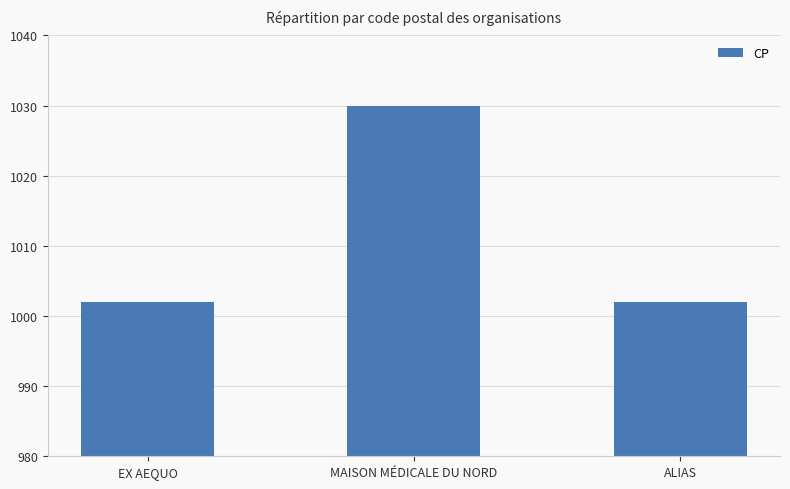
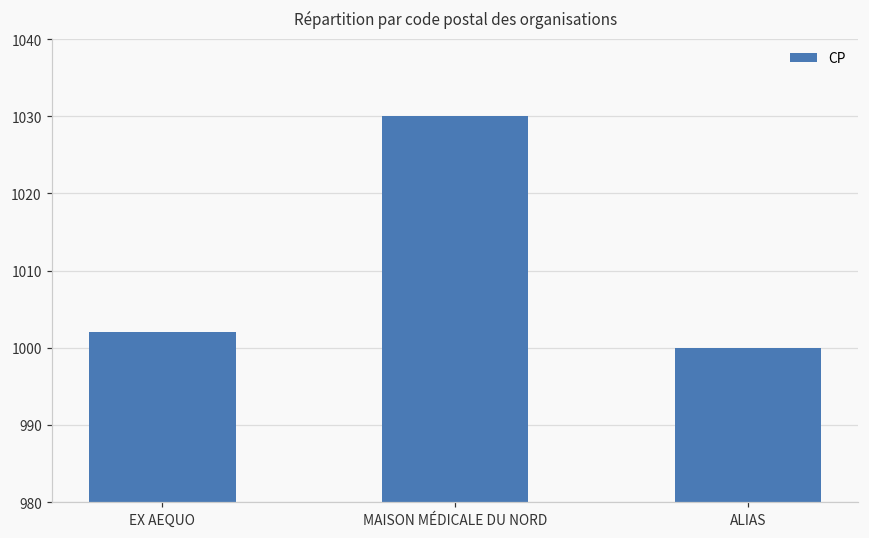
  {
    "EX AEQUO": 1002,
    "MAISON MÉDICALE DU NORD": 1030,
-   "ALIAS": 1002
+   "ALIAS": 1000
  }
